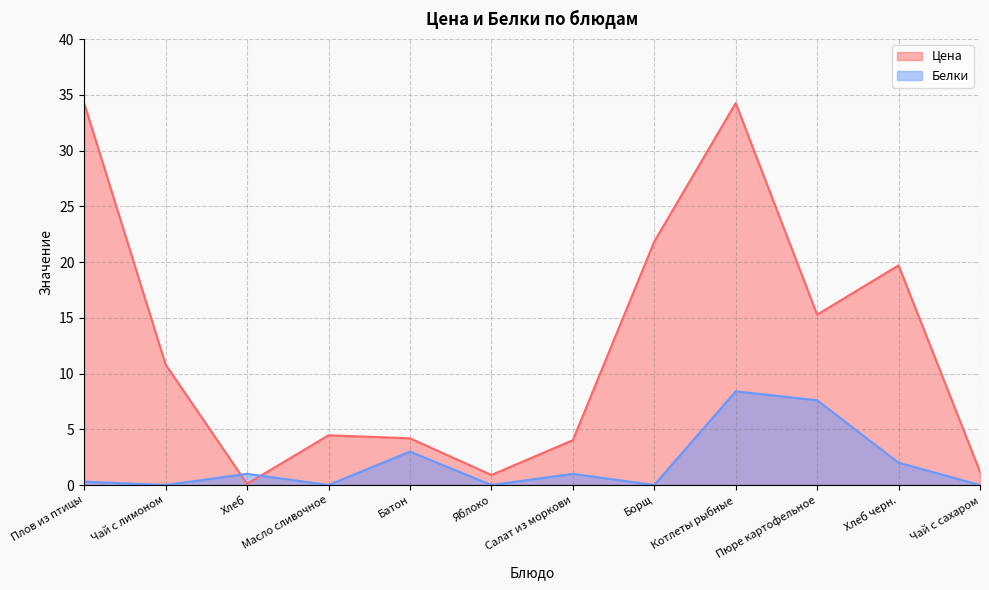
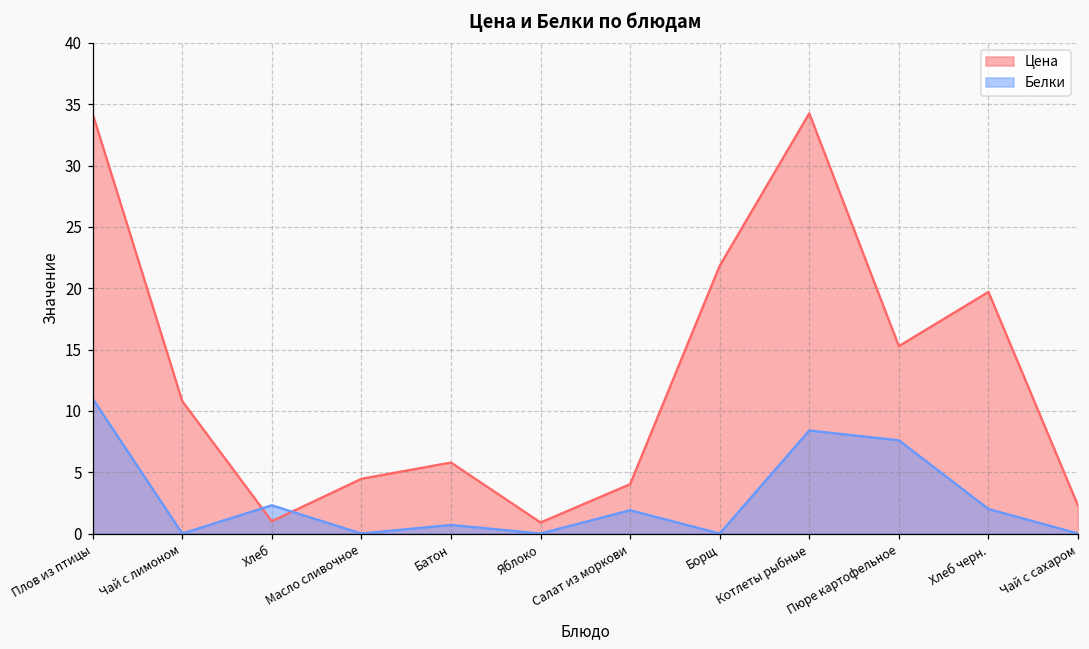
  {
    "Цена": {
      "Плов из птицы": 34.2,
      "Чай с лимоном": 10.8,
-     "Хлеб": 0.1,
+     "Хлеб": 1.0,
      "Масло сливочное": 4.5,
-     "Батон": 4.2,
+     "Батон": 5.8,
      "Яблоко": 0.9,
      "Салат из моркови": 4.0,
      "Борщ": 21.8,
      "Котлеты рыбные": 34.3,
      "Пюре картофельное": 15.3,
      "Хлеб черн.": 19.7,
-     "Чай с сахаром": 1.2
+     "Чай с сахаром": 2.3
    },
    "Белки": {
-     "Плов из птицы": 0.3,
+     "Плов из птицы": 11.0,
      "Чай с лимоном": 0.0,
-     "Хлеб": 1.0,
+     "Хлеб": 2.3,
      "Масло сливочное": 0.0,
-     "Батон": 3.0,
+     "Батон": 0.7,
      "Яблоко": 0.0,
-     "Салат из моркови": 1.0,
+     "Салат из моркови": 1.9,
      "Борщ": 0.0,
      "Котлеты рыбные": 8.4,
      "Пюре картофельное": 7.6,
      "Хлеб черн.": 2.0,
      "Чай с сахаром": 0.0
    }
  }
